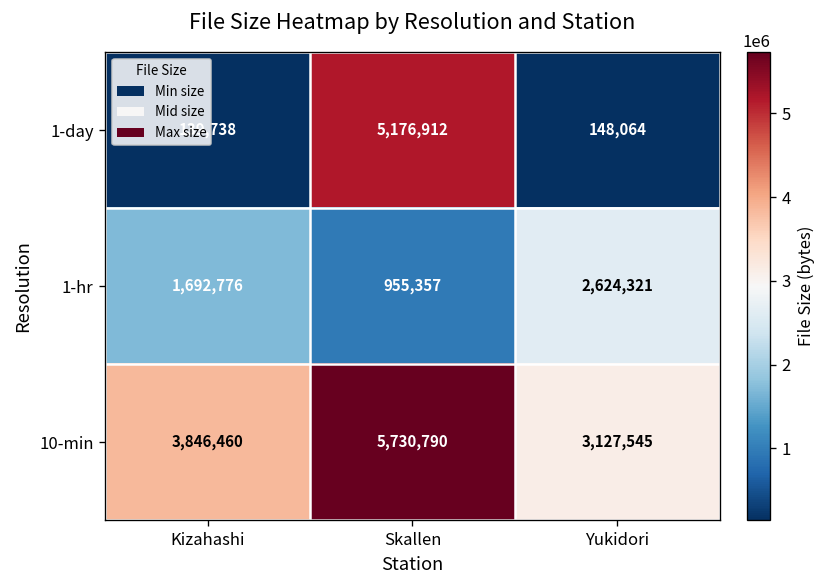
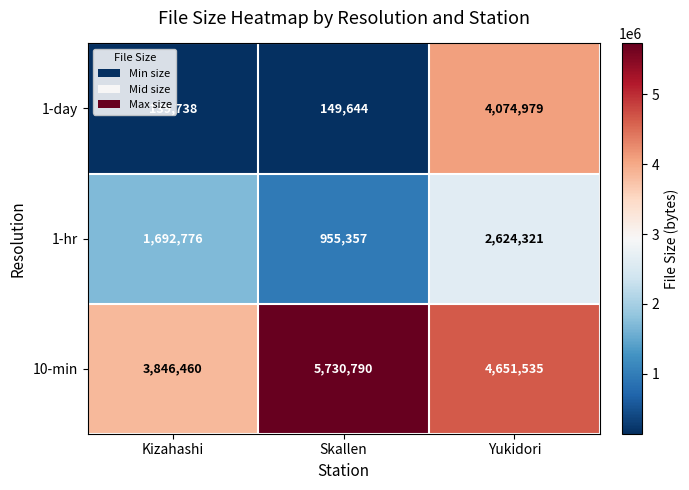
  {
    "1-day": {
-     "Skallen": "5,176,912",
-     "Yukidori": "148,064"
+     "Skallen": "149,644",
+     "Yukidori": "4,074,979"
    },
    "1-hr": {
      "Kizahashi": "1,692,776",
      "Skallen": "955,357",
      "Yukidori": "2,624,321"
    },
    "10-min": {
      "Kizahashi": "3,846,460",
      "Skallen": "5,730,790",
-     "Yukidori": "3,127,545"
+     "Yukidori": "4,651,535"
    }
  }
